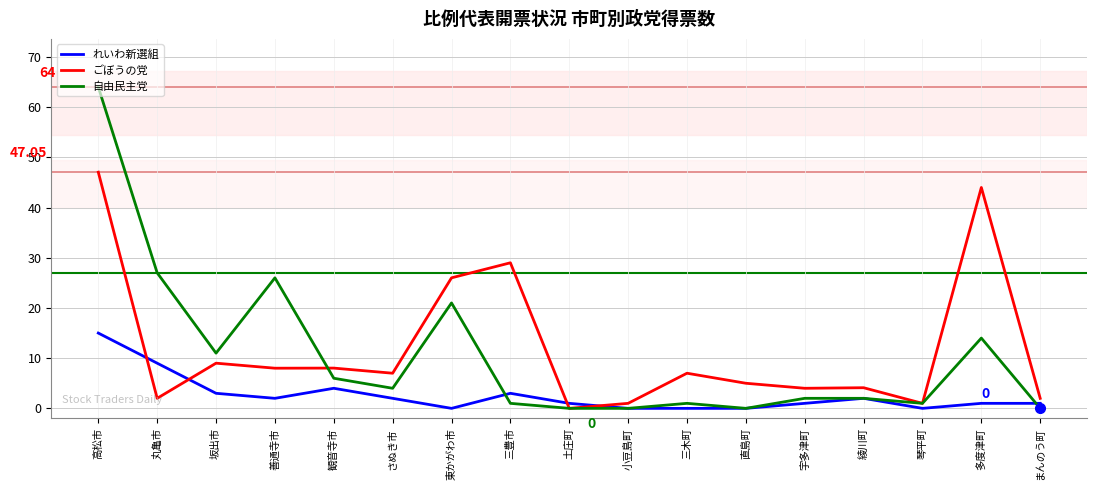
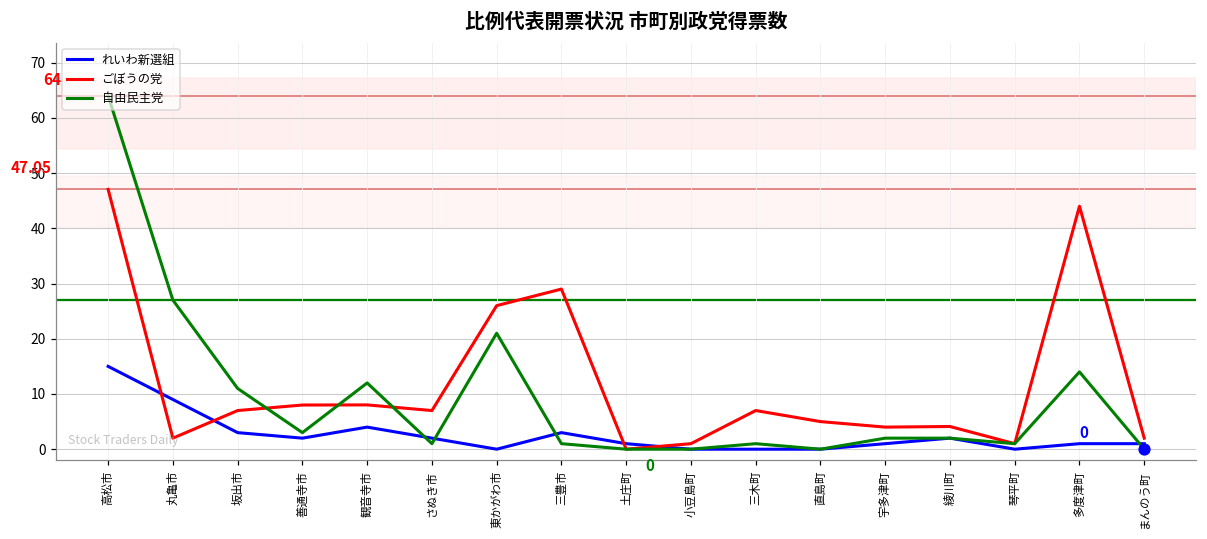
  {
    "ごぼうの党": {
      "高松市": 47,
      "丸亀市": 2,
-     "坂出市": 9,
+     "坂出市": 7,
      "善通寺市": 8,
      "観音寺市": 8,
      "さぬき市": 7,
      "東かがわ市": 26,
      "三豊市": 29,
      "小豆島町": 1,
      "三木町": 7,
      "直島町": 5,
      "宇多津町": 4,
      "綾川町": 4,
      "多度津町": 44,
      "まんのう町": 2
    },
    "自由民主党": {
      "丸亀市": 27,
      "坂出市": 11,
-     "善通寺市": 26,
-     "観音寺市": 6,
-     "さぬき市": 4,
+     "善通寺市": 3,
+     "観音寺市": 12,
+     "さぬき市": 1,
      "東かがわ市": 21,
      "三豊市": 1,
      "三木町": 1,
      "宇多津町": 2,
      "多度津町": 14
    }
  }
